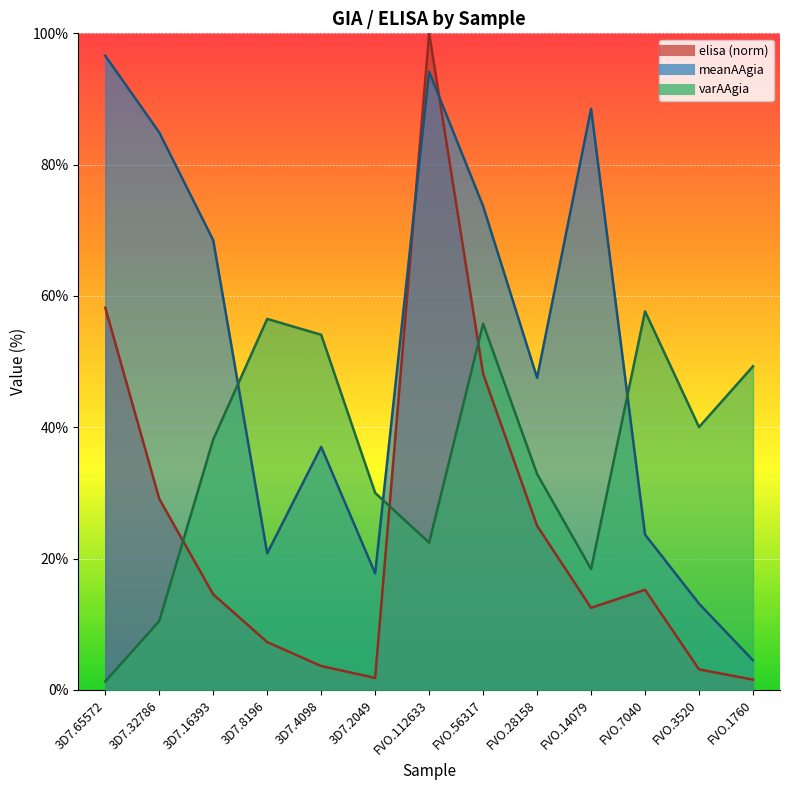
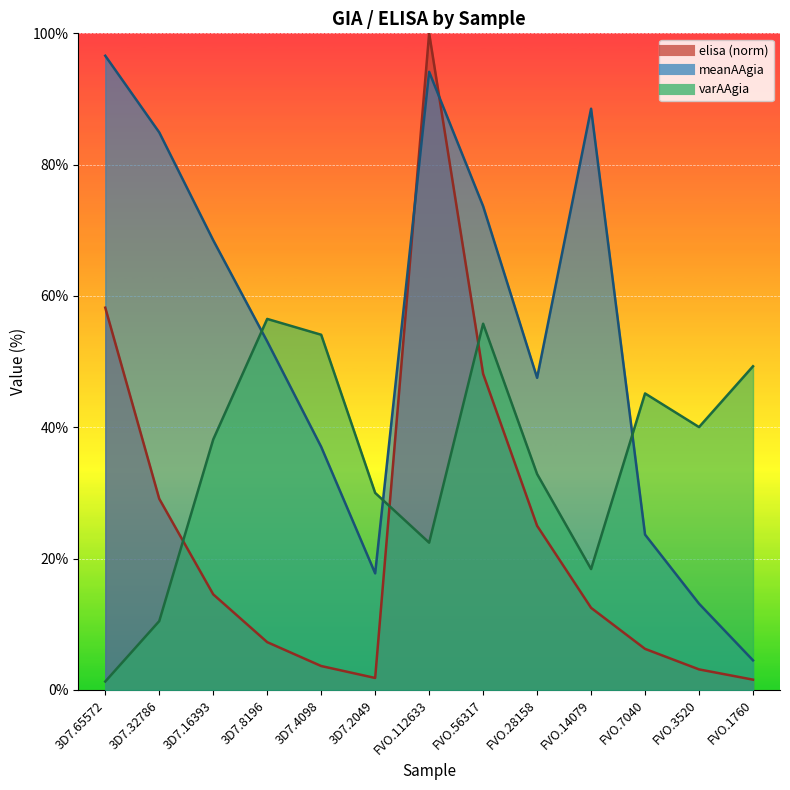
  {
    "elisa (norm)": {
      "3D7.65572": "58%",
      "3D7.32786": "29%",
      "3D7.16393": "15%",
      "3D7.8196": "7%",
      "3D7.4098": "4%",
      "3D7.2049": "2%",
      "FVO.112633": "100%",
      "FVO.56317": "48%",
      "FVO.28158": "25%",
      "FVO.14079": "12%",
-     "FVO.7040": "15%",
+     "FVO.7040": "6%",
      "FVO.3520": "3%",
      "FVO.1760": "2%"
    },
    "meanAAgia": {
      "3D7.65572": "97%",
      "3D7.32786": "85%",
      "3D7.16393": "68%",
-     "3D7.8196": "21%",
+     "3D7.8196": "53%",
      "3D7.4098": "37%",
      "3D7.2049": "18%",
      "FVO.112633": "94%",
      "FVO.56317": "74%",
      "FVO.28158": "48%",
      "FVO.14079": "89%",
      "FVO.7040": "24%",
      "FVO.3520": "13%",
      "FVO.1760": "5%"
    },
    "varAAgia": {
      "3D7.65572": "1%",
      "3D7.32786": "10%",
      "3D7.16393": "38%",
      "3D7.8196": "57%",
      "3D7.4098": "54%",
      "3D7.2049": "30%",
      "FVO.112633": "22%",
      "FVO.56317": "56%",
      "FVO.28158": "33%",
      "FVO.14079": "18%",
-     "FVO.7040": "58%",
+     "FVO.7040": "45%",
      "FVO.3520": "40%",
      "FVO.1760": "49%"
    }
  }
